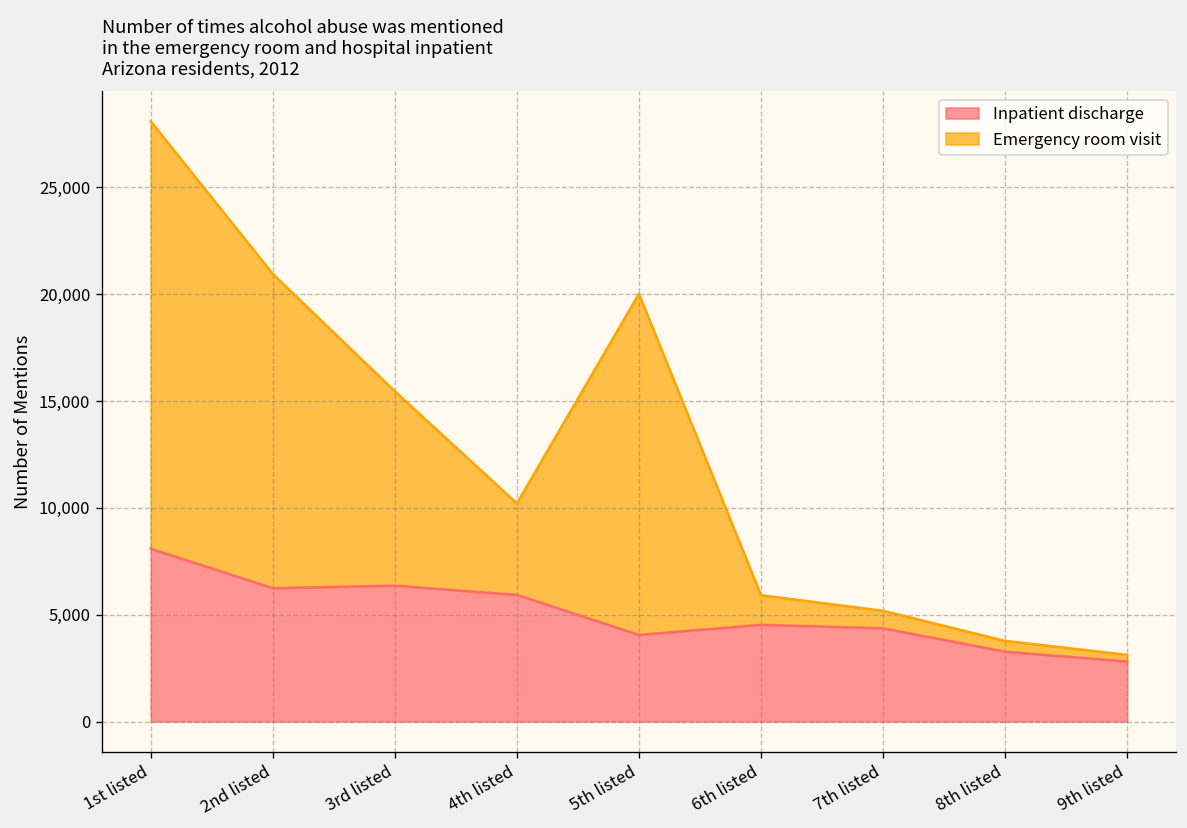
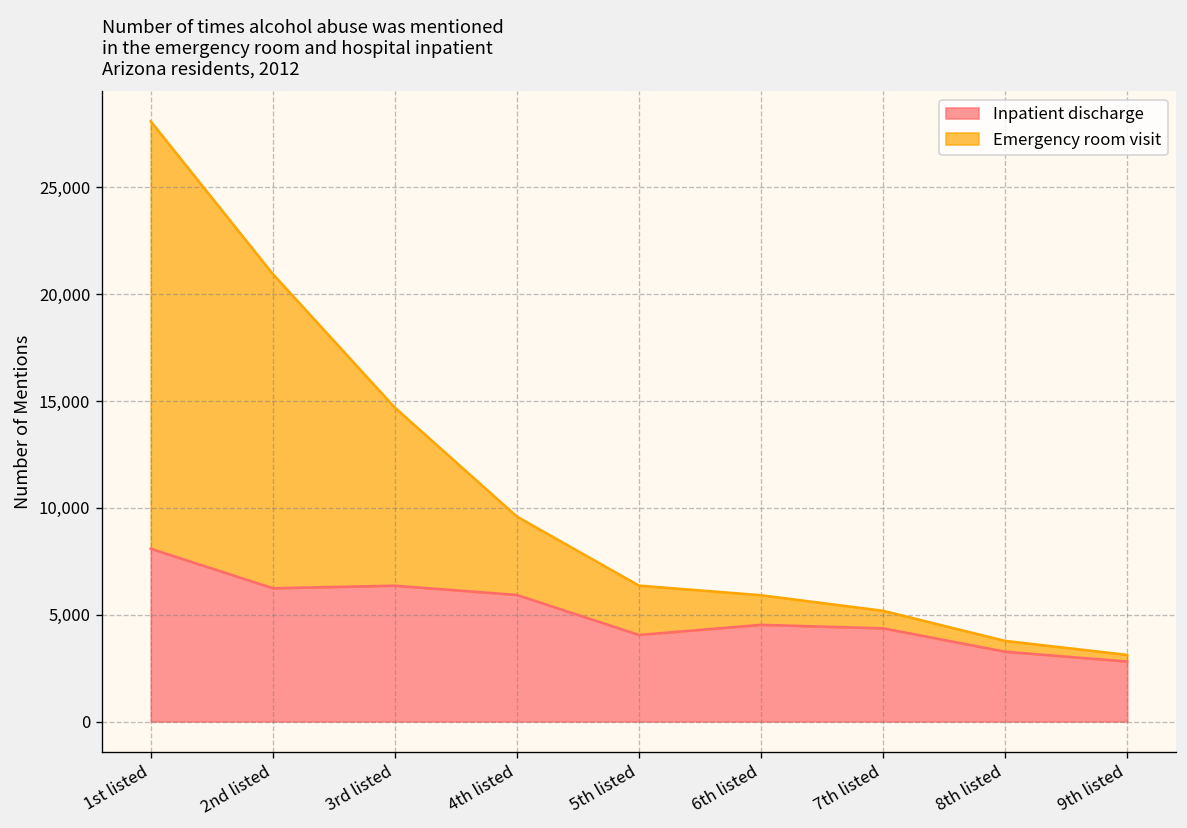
  {
    "Inpatient discharge": {
      "1st listed": "8,100",
      "2nd listed": "6,200",
      "3rd listed": "6,400",
      "4th listed": "5,900",
      "5th listed": "4,100",
      "6th listed": "4,500",
      "7th listed": "4,400",
      "8th listed": "3,300",
      "9th listed": "2,800"
    },
    "Emergency room visit": {
      "1st listed": "20,000",
      "2nd listed": "14,700",
-     "3rd listed": "9,100",
-     "4th listed": "4,300",
-     "5th listed": "16,000",
+     "3rd listed": "8,300",
+     "4th listed": "3,700",
+     "5th listed": "2,300",
      "6th listed": "1,400",
      "7th listed": "800",
      "8th listed": "500",
      "9th listed": "300"
    }
  }
